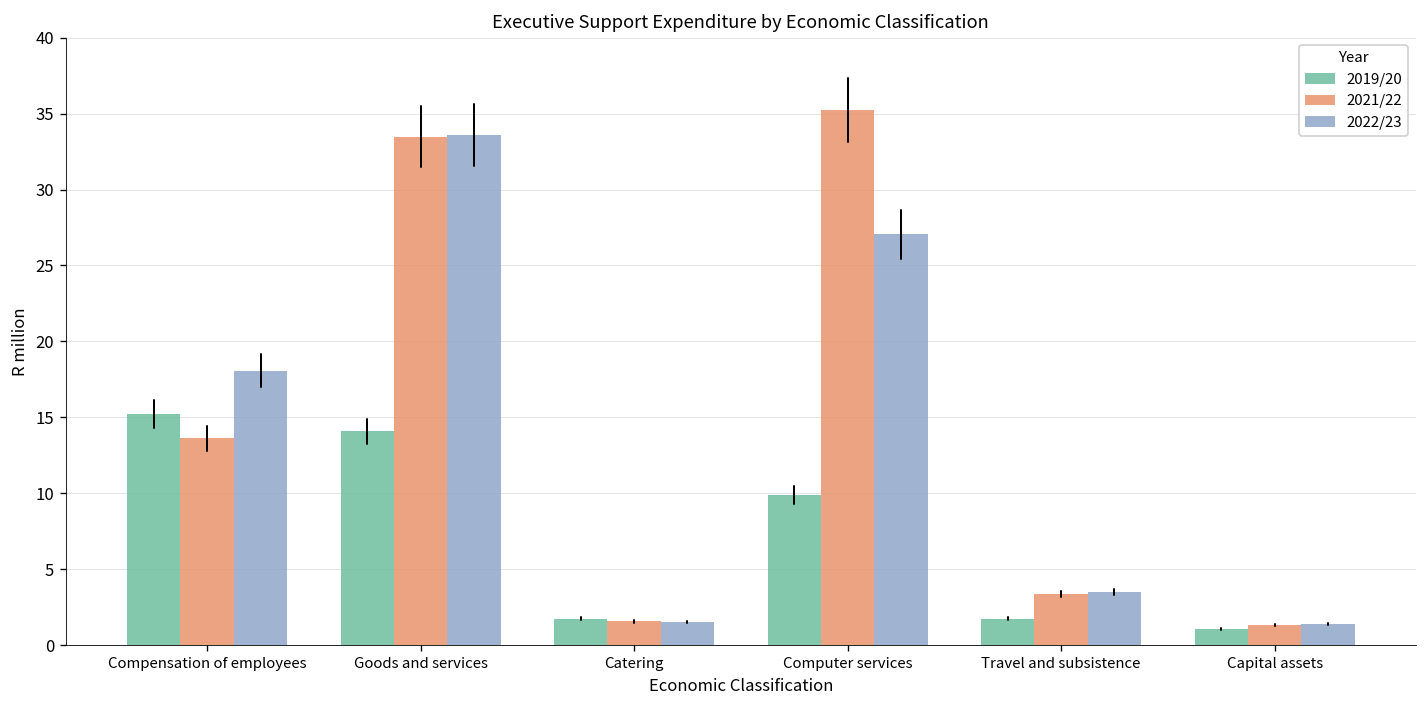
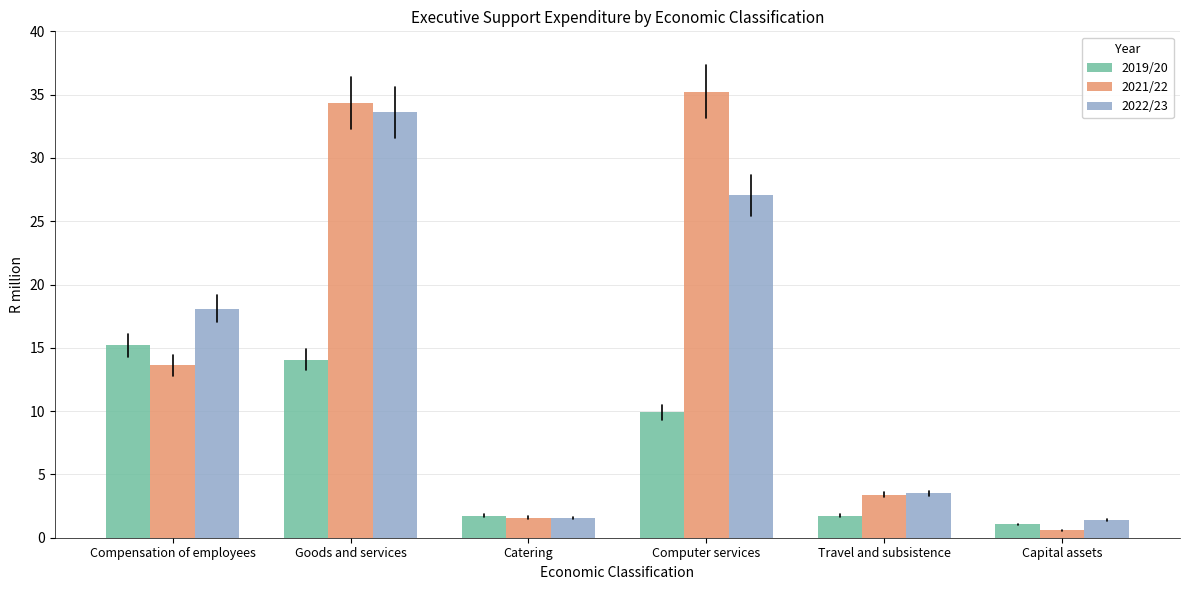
  {
    "2021/22": {
      "Compensation of employees": 13.6,
-     "Goods and services": 33.5,
+     "Goods and services": 34.3,
      "Catering": 1.6,
      "Computer services": 35.2,
      "Travel and subsistence": 3.4,
-     "Capital assets": 1.3
+     "Capital assets": 0.6
    }
  }
